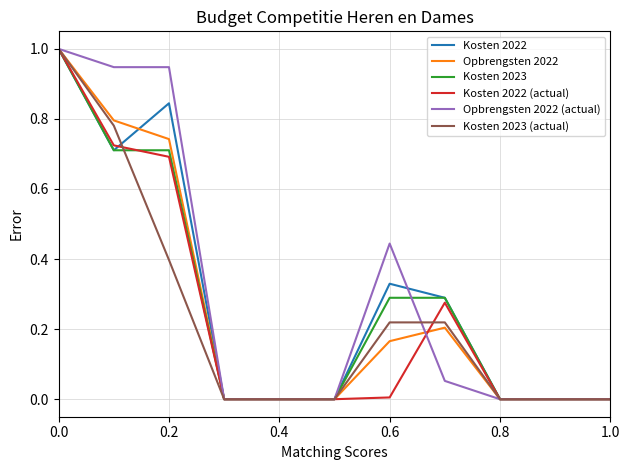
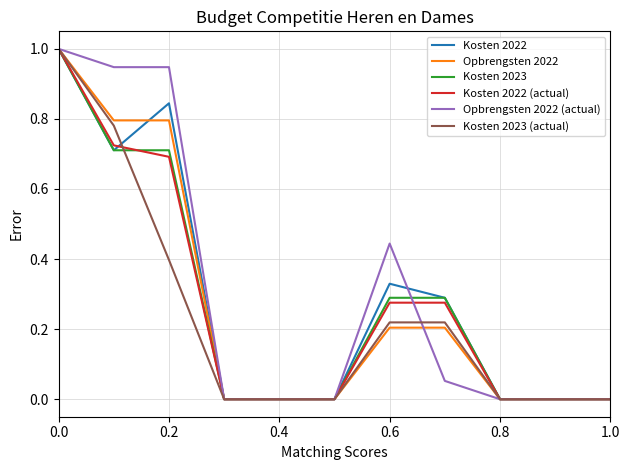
  {
    "Kosten 2022": {
      "0.2": 0.84,
      "0.6": 0.33
    },
    "Opbrengsten 2022": {
-     "0.2": 0.74,
-     "0.6": 0.17
+     "0.2": 0.80,
+     "0.6": 0.20
    },
    "Kosten 2023": {
      "0.2": 0.71,
      "0.6": 0.29
    },
    "Kosten 2022 (actual)": {
      "0.2": 0.69,
-     "0.6": 0.01
+     "0.6": 0.28
    },
    "Opbrengsten 2022 (actual)": {
      "0.2": 0.95,
      "0.6": 0.44
    },
    "Kosten 2023 (actual)": {
      "0.2": 0.40,
      "0.6": 0.22
    }
  }
